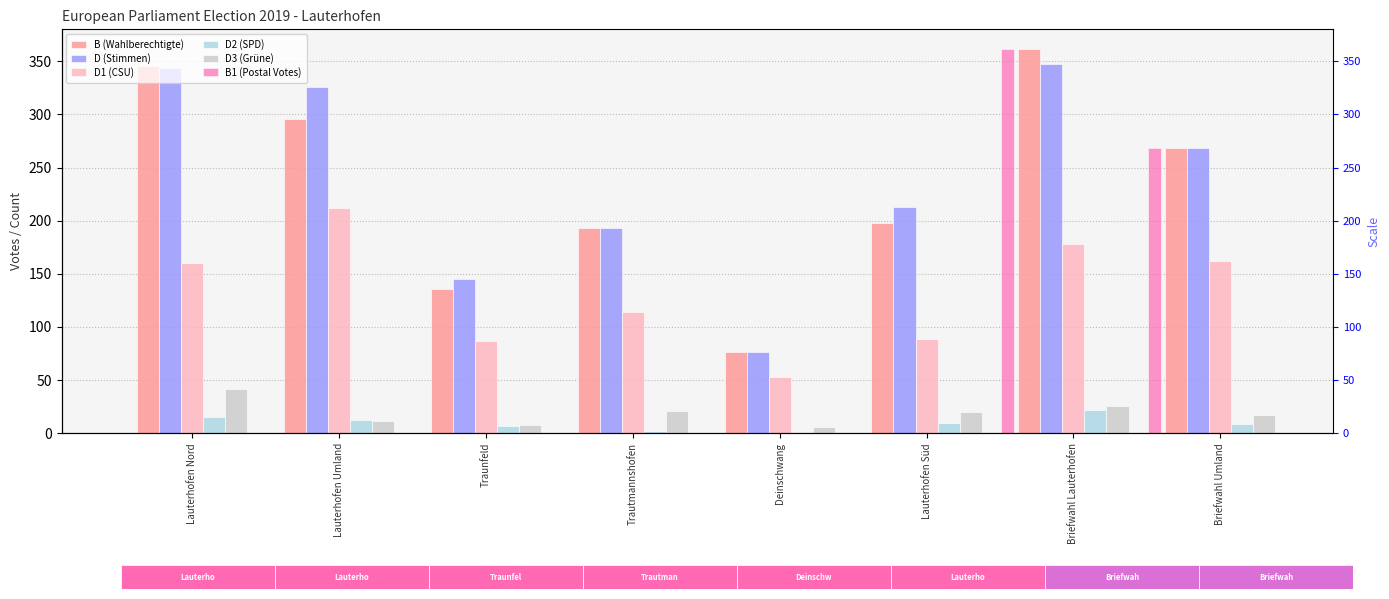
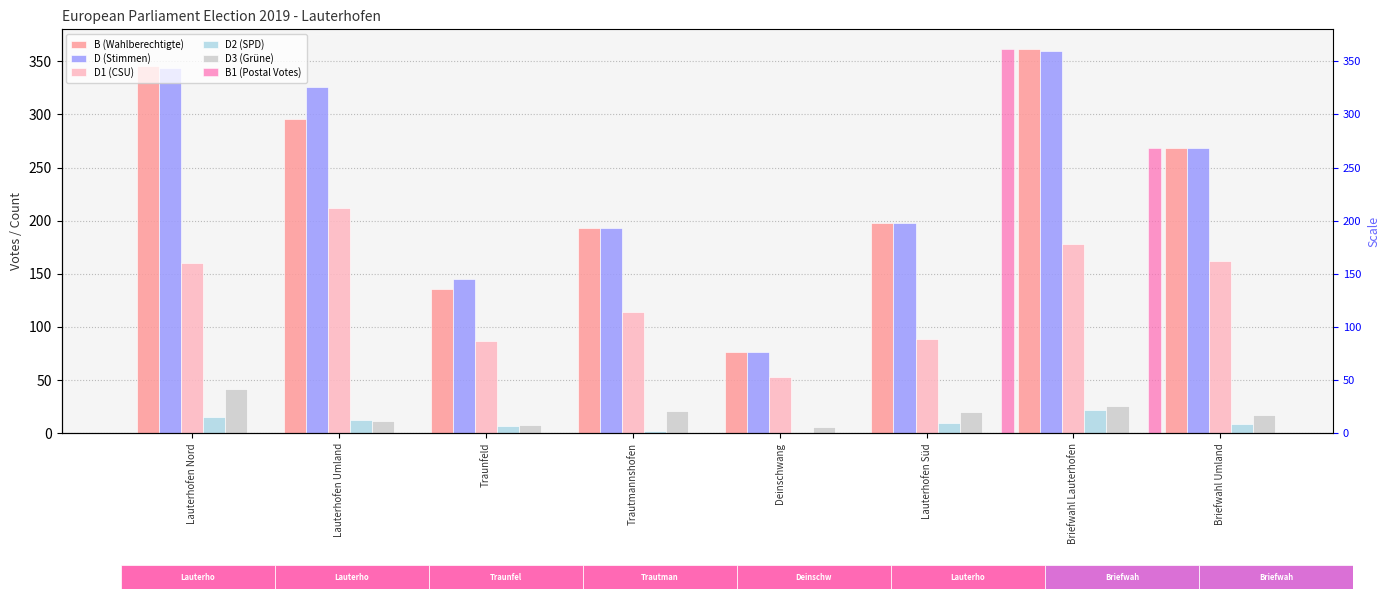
  {
    "European Parliament Election 2019 - Lauterhofen": {
      "D (Stimmen)": {
        "Lauterhofen Umland": 326,
        "Traunfeld": 145,
        "Trautmannshofen": 193,
        "Deinschwang": 76,
-       "Lauterhofen Süd": 213,
-       "Briefwahl Lauterhofen": 347,
+       "Lauterhofen Süd": 198,
+       "Briefwahl Lauterhofen": 360,
        "Briefwahl Umland": 268
      }
    }
  }
